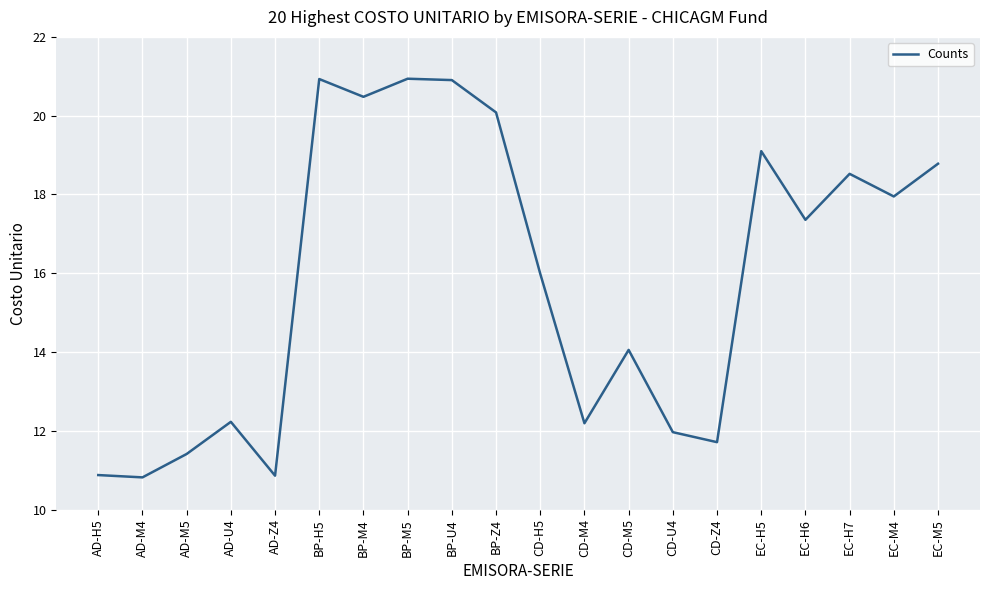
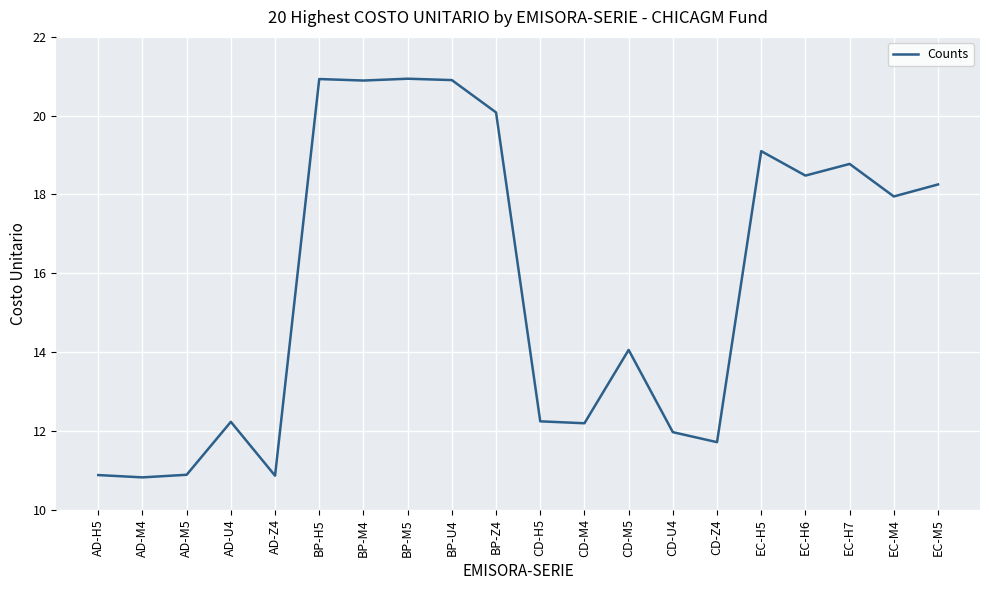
  {
    "AD-H5": 10.9,
    "AD-M4": 10.8,
-   "AD-M5": 11.4,
+   "AD-M5": 10.9,
    "AD-U4": 12.2,
    "AD-Z4": 10.9,
    "BP-H5": 20.9,
-   "BP-M4": 20.5,
+   "BP-M4": 20.9,
    "BP-M5": 20.9,
    "BP-U4": 20.9,
    "BP-Z4": 20.1,
-   "CD-H5": 16.0,
+   "CD-H5": 12.2,
    "CD-M4": 12.2,
    "CD-M5": 14.1,
    "CD-U4": 12.0,
    "CD-Z4": 11.7,
    "EC-H5": 19.1,
-   "EC-H6": 17.4,
-   "EC-H7": 18.5,
+   "EC-H6": 18.5,
+   "EC-H7": 18.8,
    "EC-M4": 17.9,
-   "EC-M5": 18.8
+   "EC-M5": 18.3
  }
